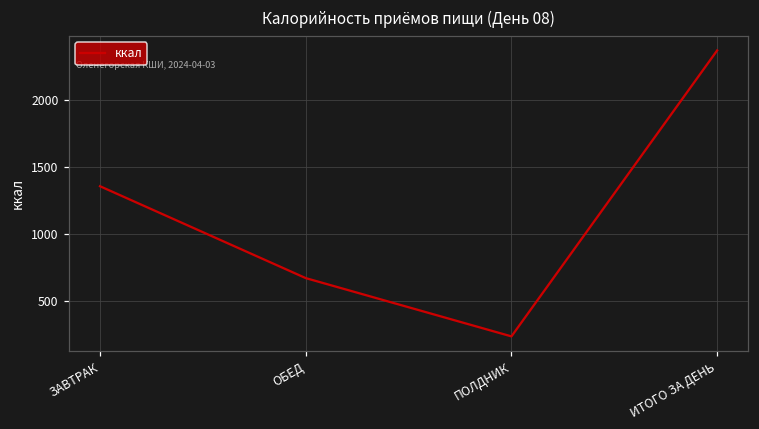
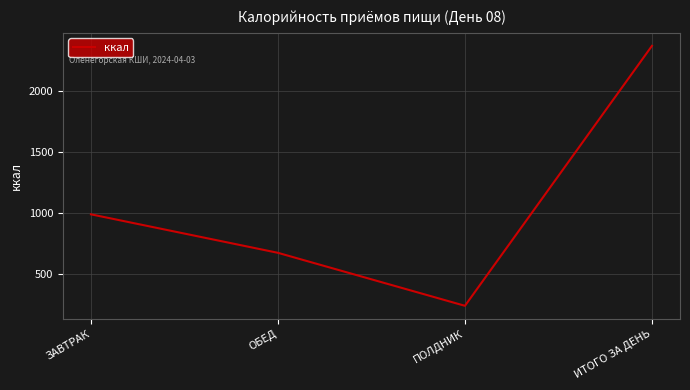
  {
-   "ЗАВТРАК": 1360,
+   "ЗАВТРАК": 990,
    "ОБЕД": 670,
    "ПОЛДНИК": 240,
    "ИТОГО ЗА ДЕНЬ": 2370
  }
